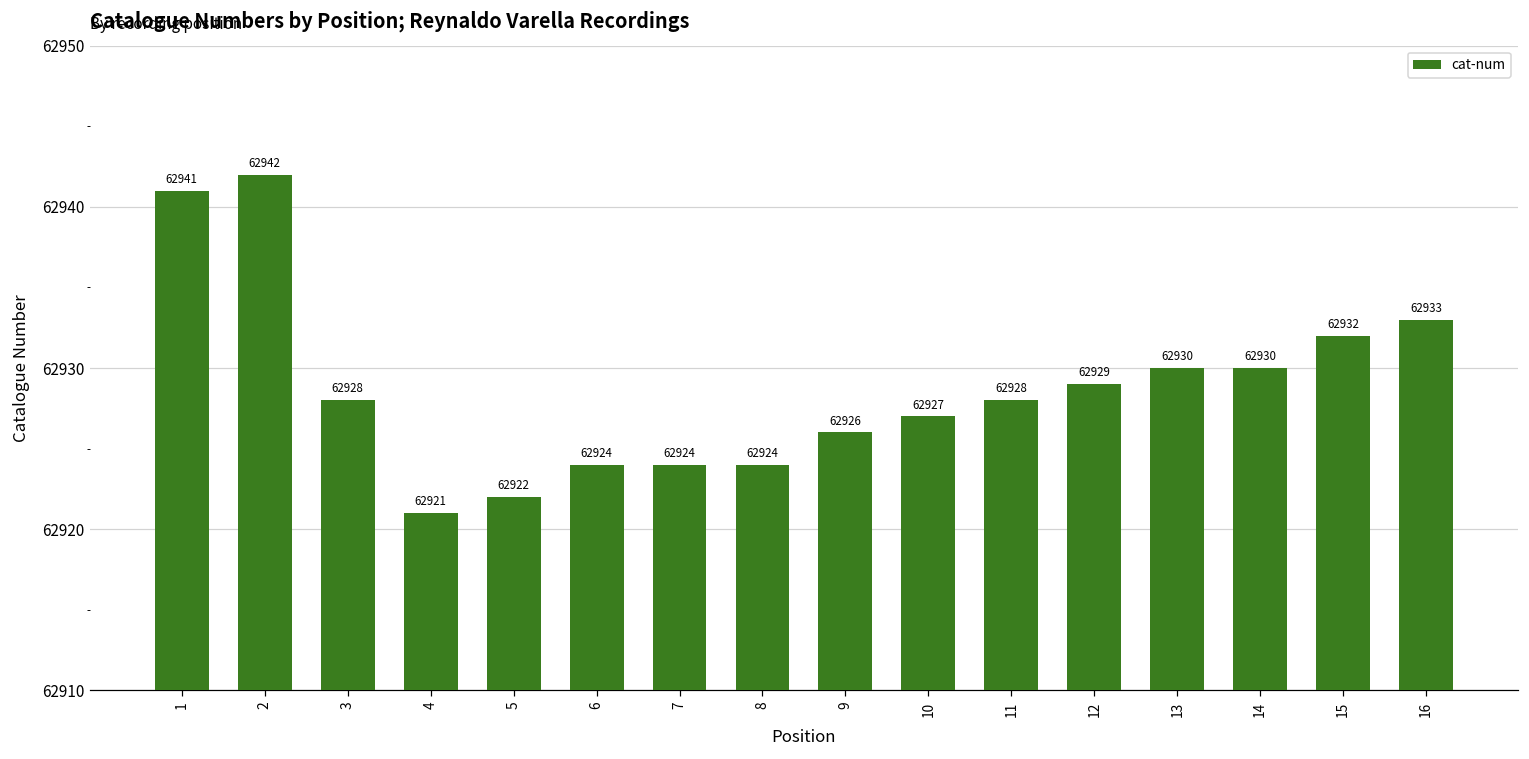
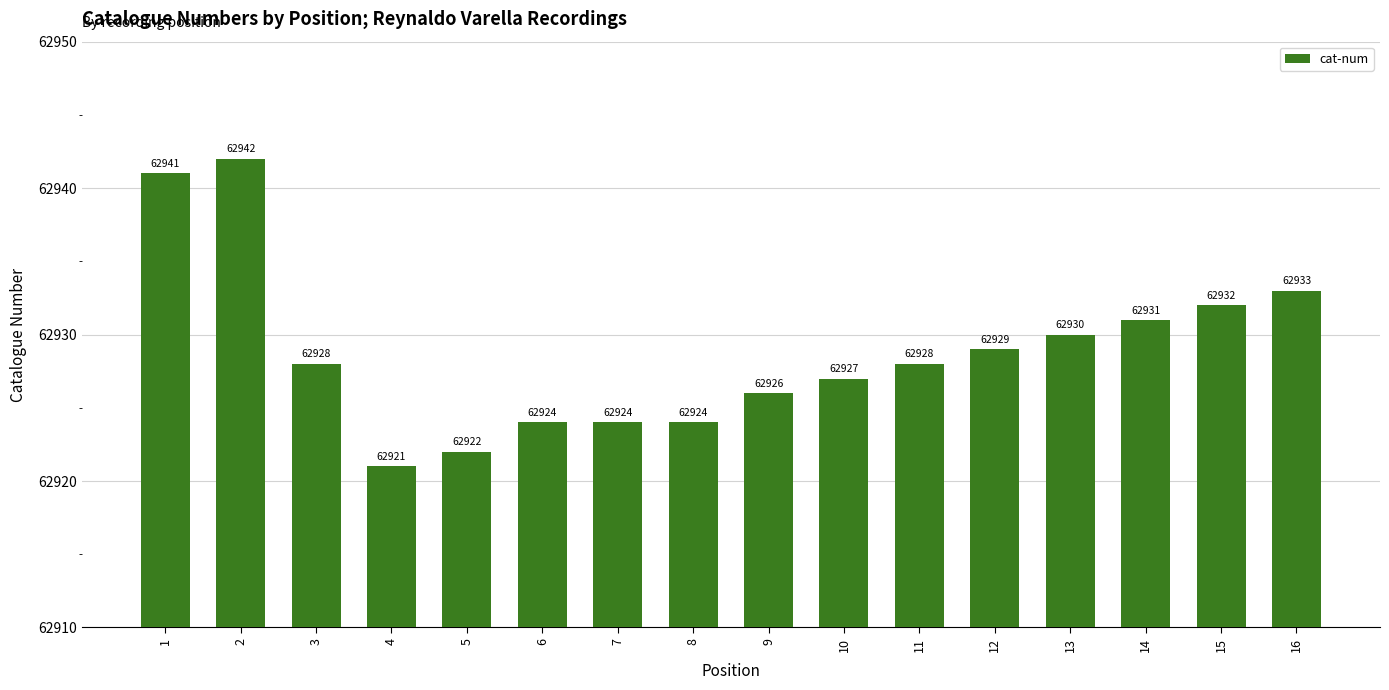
  {
    "1": 62941,
    "2": 62942,
    "3": 62928,
    "4": 62921,
    "5": 62922,
    "6": 62924,
    "7": 62924,
    "8": 62924,
    "9": 62926,
    "10": 62927,
    "11": 62928,
    "12": 62929,
    "13": 62930,
-   "14": 62930,
+   "14": 62931,
    "15": 62932,
    "16": 62933
  }
